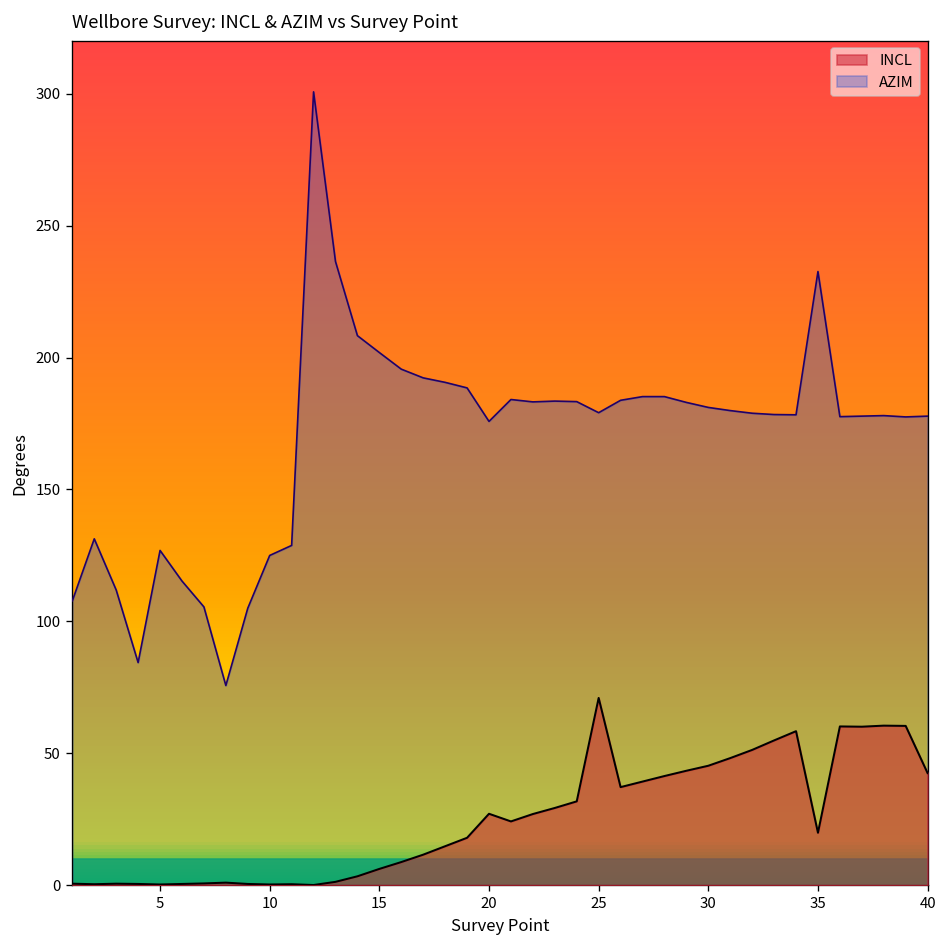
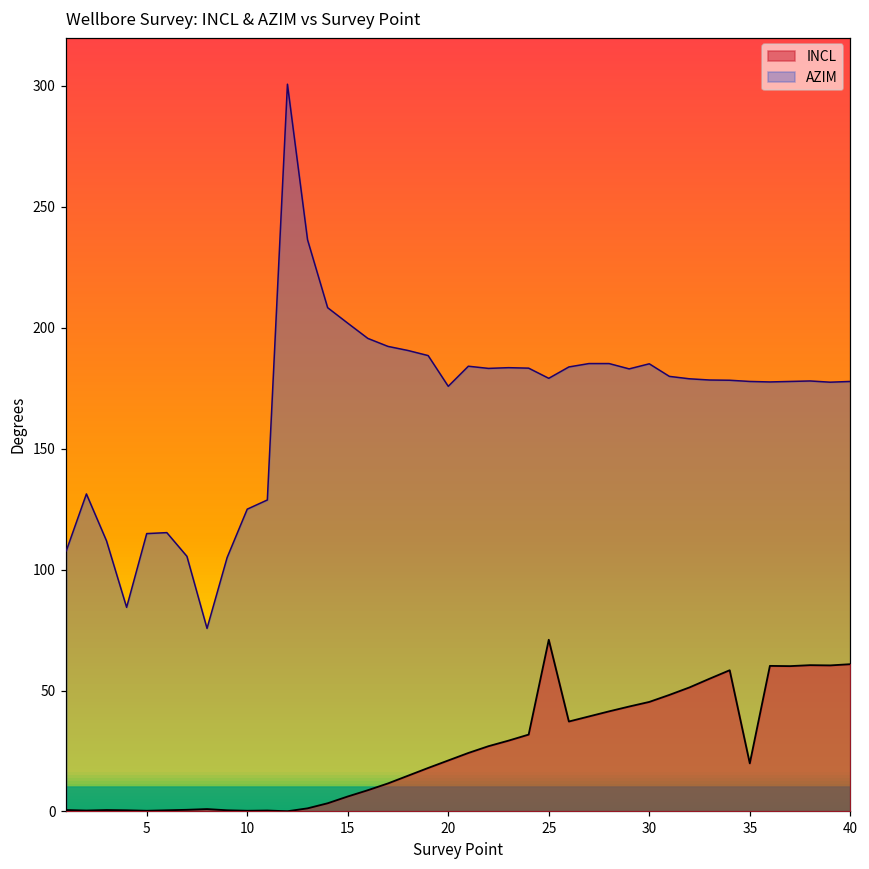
  {
    "INCL": {
-     "20": 27,
+     "20": 21,
      "25": 71,
      "30": 45,
      "35": 20,
-     "40": 43
+     "40": 61
    },
    "AZIM": {
-     "5": 127,
+     "5": 115,
      "10": 125,
      "15": 202,
      "20": 176,
      "25": 179,
-     "30": 181,
-     "35": 233,
+     "30": 185,
+     "35": 178,
      "40": 178
    }
  }
